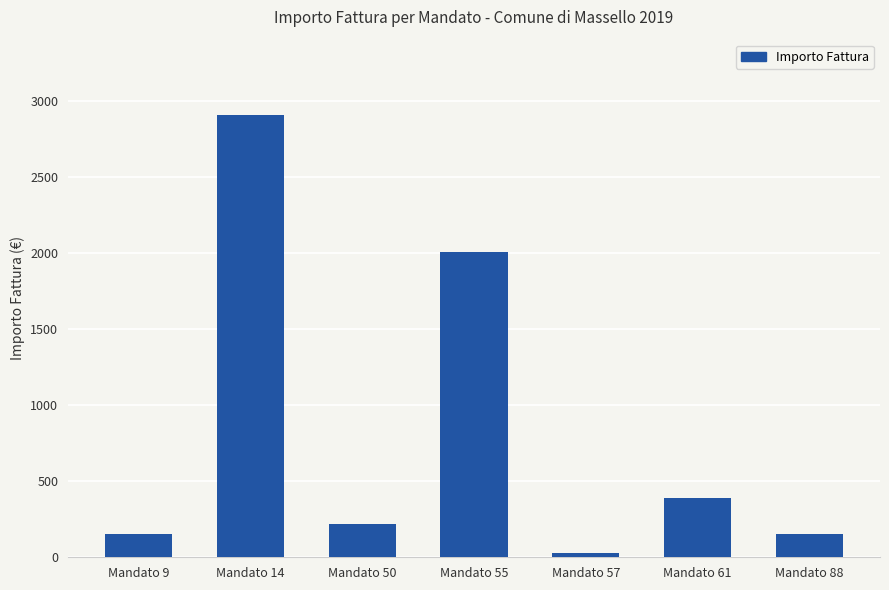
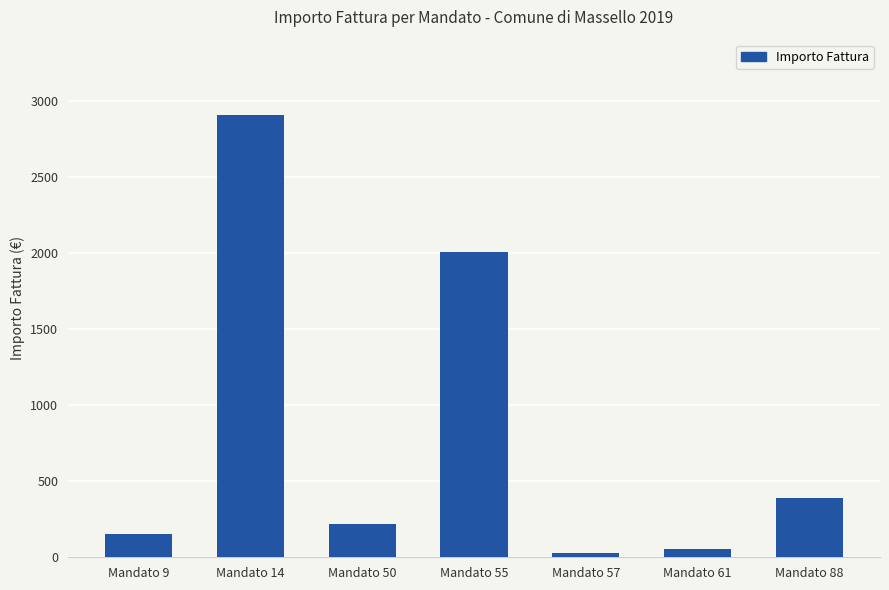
  {
    "Mandato 9": 150,
    "Mandato 14": 2910,
    "Mandato 50": 220,
    "Mandato 55": 2010,
    "Mandato 57": 30,
-   "Mandato 61": 390,
-   "Mandato 88": 150
+   "Mandato 61": 60,
+   "Mandato 88": 390
  }
